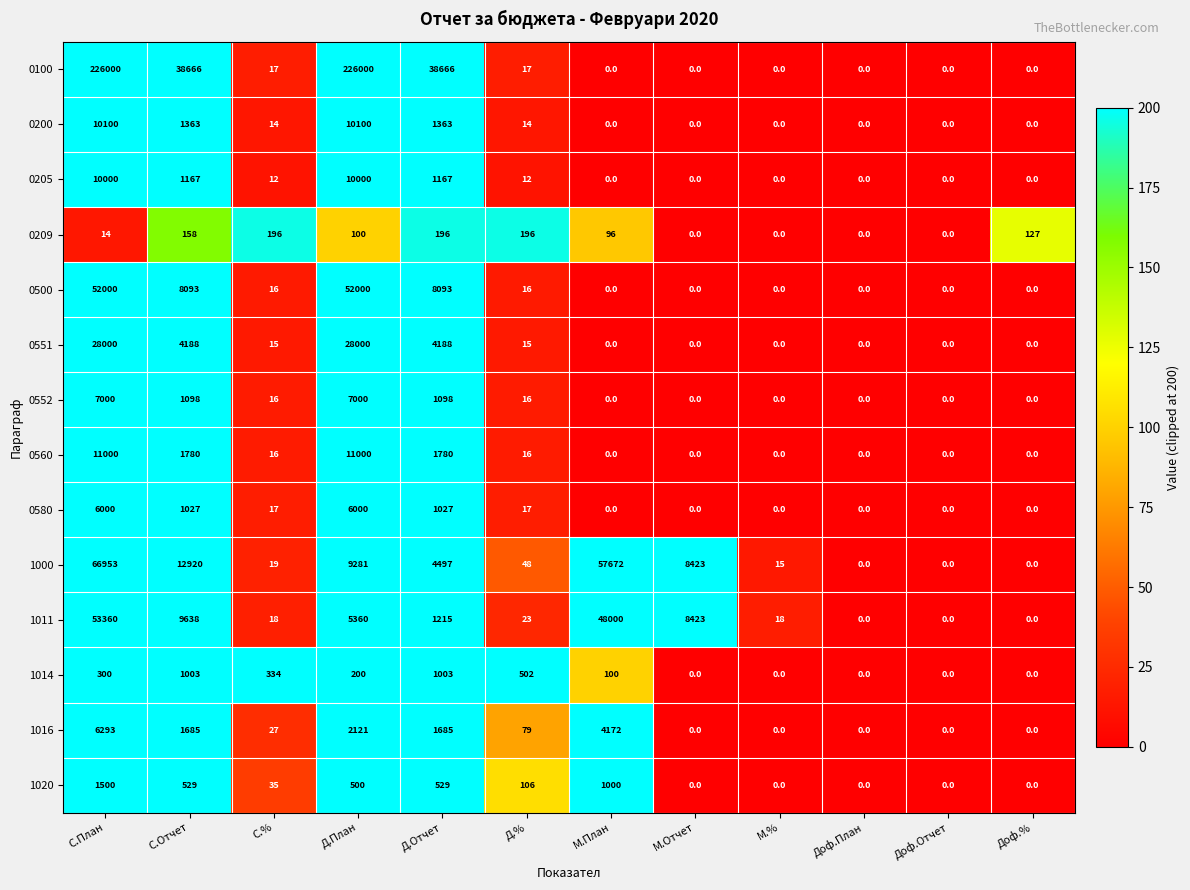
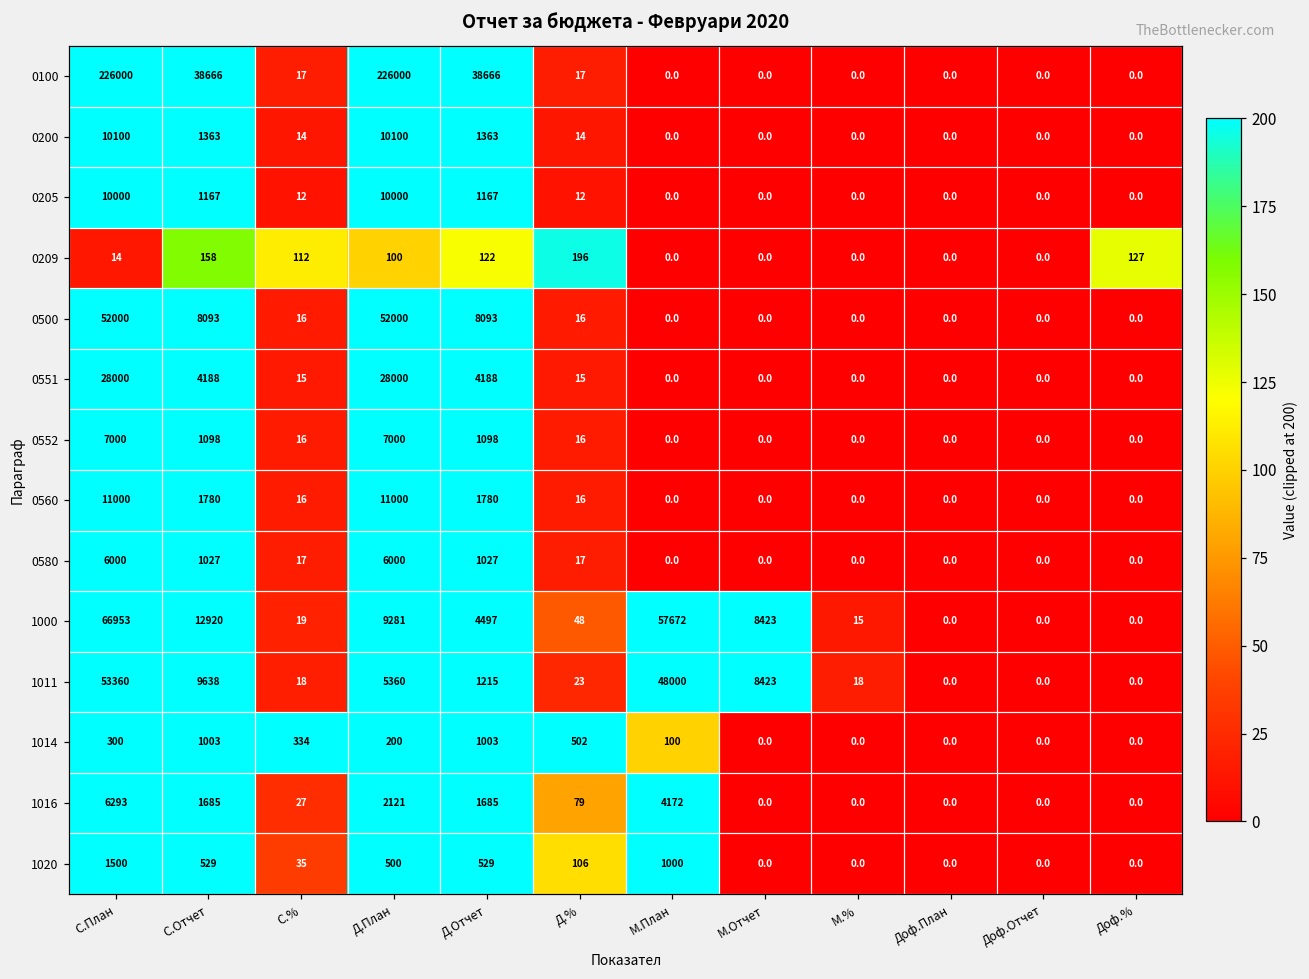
  {
    "0100": {
      "С.План": 226000,
      "С.Отчет": 38666,
      "С.%": 17,
      "Д.План": 226000,
      "Д.Отчет": 38666,
      "Д.%": 17,
      "М.План": 0.0,
      "М.Отчет": 0.0,
      "М.%": 0.0,
      "Доф.План": 0.0,
      "Доф.Отчет": 0.0,
      "Доф.%": 0.0
    },
    "0200": {
      "С.План": 10100,
      "С.Отчет": 1363,
      "С.%": 14,
      "Д.План": 10100,
      "Д.Отчет": 1363,
      "Д.%": 14,
      "М.План": 0.0,
      "М.Отчет": 0.0,
      "М.%": 0.0,
      "Доф.План": 0.0,
      "Доф.Отчет": 0.0,
      "Доф.%": 0.0
    },
    "0205": {
      "С.План": 10000,
      "С.Отчет": 1167,
      "С.%": 12,
      "Д.План": 10000,
      "Д.Отчет": 1167,
      "Д.%": 12,
      "М.План": 0.0,
      "М.Отчет": 0.0,
      "М.%": 0.0,
      "Доф.План": 0.0,
      "Доф.Отчет": 0.0,
      "Доф.%": 0.0
    },
    "0209": {
      "С.План": 14,
      "С.Отчет": 158,
-     "С.%": 196,
+     "С.%": 112,
      "Д.План": 100,
-     "Д.Отчет": 196,
+     "Д.Отчет": 122,
      "Д.%": 196,
-     "М.План": 96,
+     "М.План": 0.0,
      "М.Отчет": 0.0,
      "М.%": 0.0,
      "Доф.План": 0.0,
      "Доф.Отчет": 0.0,
      "Доф.%": 127
    },
    "0500": {
      "С.План": 52000,
      "С.Отчет": 8093,
      "С.%": 16,
      "Д.План": 52000,
      "Д.Отчет": 8093,
      "Д.%": 16,
      "М.План": 0.0,
      "М.Отчет": 0.0,
      "М.%": 0.0,
      "Доф.План": 0.0,
      "Доф.Отчет": 0.0,
      "Доф.%": 0.0
    },
    "0551": {
      "С.План": 28000,
      "С.Отчет": 4188,
      "С.%": 15,
      "Д.План": 28000,
      "Д.Отчет": 4188,
      "Д.%": 15,
      "М.План": 0.0,
      "М.Отчет": 0.0,
      "М.%": 0.0,
      "Доф.План": 0.0,
      "Доф.Отчет": 0.0,
      "Доф.%": 0.0
    },
    "0552": {
      "С.План": 7000,
      "С.Отчет": 1098,
      "С.%": 16,
      "Д.План": 7000,
      "Д.Отчет": 1098,
      "Д.%": 16,
      "М.План": 0.0,
      "М.Отчет": 0.0,
      "М.%": 0.0,
      "Доф.План": 0.0,
      "Доф.Отчет": 0.0,
      "Доф.%": 0.0
    },
    "0560": {
      "С.План": 11000,
      "С.Отчет": 1780,
      "С.%": 16,
      "Д.План": 11000,
      "Д.Отчет": 1780,
      "Д.%": 16,
      "М.План": 0.0,
      "М.Отчет": 0.0,
      "М.%": 0.0,
      "Доф.План": 0.0,
      "Доф.Отчет": 0.0,
      "Доф.%": 0.0
    },
    "0580": {
      "С.План": 6000,
      "С.Отчет": 1027,
      "С.%": 17,
      "Д.План": 6000,
      "Д.Отчет": 1027,
      "Д.%": 17,
      "М.План": 0.0,
      "М.Отчет": 0.0,
      "М.%": 0.0,
      "Доф.План": 0.0,
      "Доф.Отчет": 0.0,
      "Доф.%": 0.0
    },
    "1000": {
      "С.План": 66953,
      "С.Отчет": 12920,
      "С.%": 19,
      "Д.План": 9281,
      "Д.Отчет": 4497,
      "Д.%": 48,
      "М.План": 57672,
      "М.Отчет": 8423,
      "М.%": 15,
      "Доф.План": 0.0,
      "Доф.Отчет": 0.0,
      "Доф.%": 0.0
    },
    "1011": {
      "С.План": 53360,
      "С.Отчет": 9638,
      "С.%": 18,
      "Д.План": 5360,
      "Д.Отчет": 1215,
      "Д.%": 23,
      "М.План": 48000,
      "М.Отчет": 8423,
      "М.%": 18,
      "Доф.План": 0.0,
      "Доф.Отчет": 0.0,
      "Доф.%": 0.0
    },
    "1014": {
      "С.План": 300,
      "С.Отчет": 1003,
      "С.%": 334,
      "Д.План": 200,
      "Д.Отчет": 1003,
      "Д.%": 502,
      "М.План": 100,
      "М.Отчет": 0.0,
      "М.%": 0.0,
      "Доф.План": 0.0,
      "Доф.Отчет": 0.0,
      "Доф.%": 0.0
    },
    "1016": {
      "С.План": 6293,
      "С.Отчет": 1685,
      "С.%": 27,
      "Д.План": 2121,
      "Д.Отчет": 1685,
      "Д.%": 79,
      "М.План": 4172,
      "М.Отчет": 0.0,
      "М.%": 0.0,
      "Доф.План": 0.0,
      "Доф.Отчет": 0.0,
      "Доф.%": 0.0
    },
    "1020": {
      "С.План": 1500,
      "С.Отчет": 529,
      "С.%": 35,
      "Д.План": 500,
      "Д.Отчет": 529,
      "Д.%": 106,
      "М.План": 1000,
      "М.Отчет": 0.0,
      "М.%": 0.0,
      "Доф.План": 0.0,
      "Доф.Отчет": 0.0,
      "Доф.%": 0.0
    }
  }
